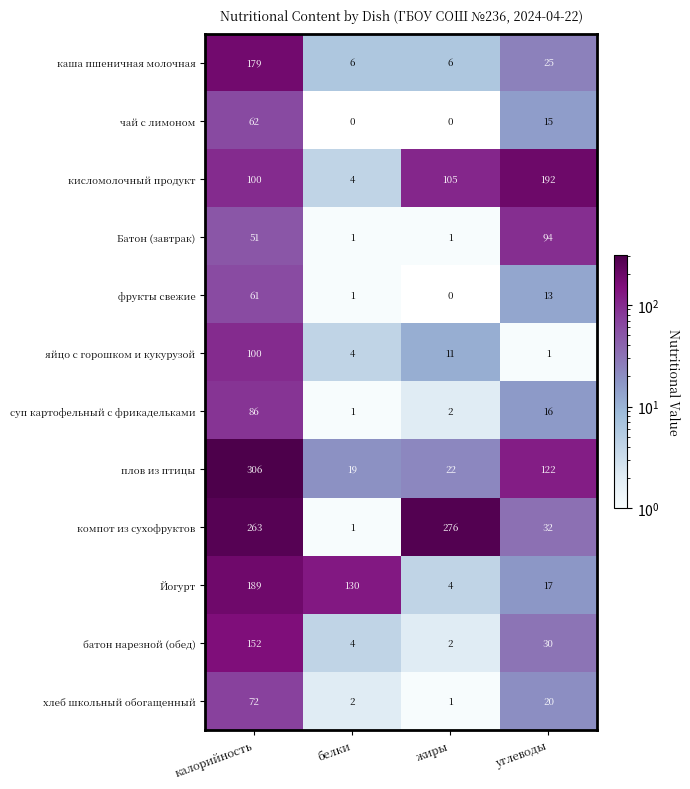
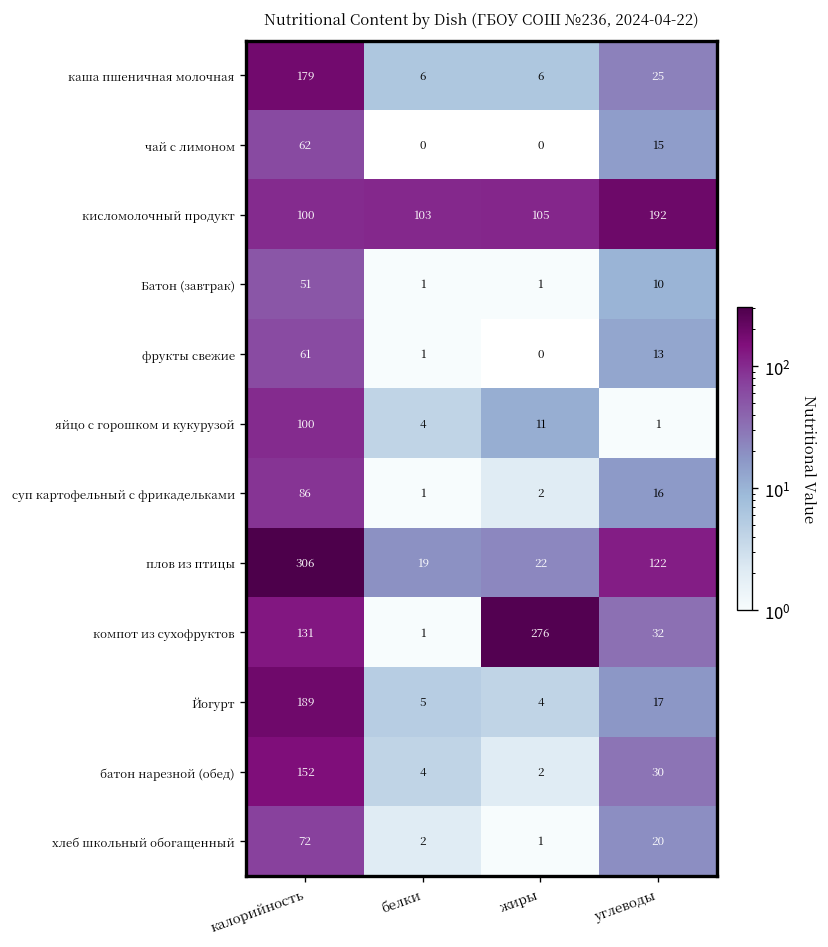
  {
    "каша пшеничная молочная": {
      "калорийность": 179,
      "белки": 6,
      "жиры": 6,
      "углеводы": 25
    },
    "чай с лимоном": {
      "калорийность": 62,
      "белки": 0,
      "жиры": 0,
      "углеводы": 15
    },
    "кисломолочный продукт": {
      "калорийность": 100,
-     "белки": 4,
+     "белки": 103,
      "жиры": 105,
      "углеводы": 192
    },
    "Батон (завтрак)": {
      "калорийность": 51,
      "белки": 1,
      "жиры": 1,
-     "углеводы": 94
+     "углеводы": 10
    },
    "фрукты свежие": {
      "калорийность": 61,
      "белки": 1,
      "жиры": 0,
      "углеводы": 13
    },
    "яйцо с горошком и кукурузой": {
      "калорийность": 100,
      "белки": 4,
      "жиры": 11,
      "углеводы": 1
    },
    "суп картофельный с фрикадельками": {
      "калорийность": 86,
      "белки": 1,
      "жиры": 2,
      "углеводы": 16
    },
    "плов из птицы": {
      "калорийность": 306,
      "белки": 19,
      "жиры": 22,
      "углеводы": 122
    },
    "компот из сухофруктов": {
-     "калорийность": 263,
+     "калорийность": 131,
      "белки": 1,
      "жиры": 276,
      "углеводы": 32
    },
    "Йогурт": {
      "калорийность": 189,
-     "белки": 130,
+     "белки": 5,
      "жиры": 4,
      "углеводы": 17
    },
    "батон нарезной (обед)": {
      "калорийность": 152,
      "белки": 4,
      "жиры": 2,
      "углеводы": 30
    },
    "хлеб школьный обогащенный": {
      "калорийность": 72,
      "белки": 2,
      "жиры": 1,
      "углеводы": 20
    }
  }
